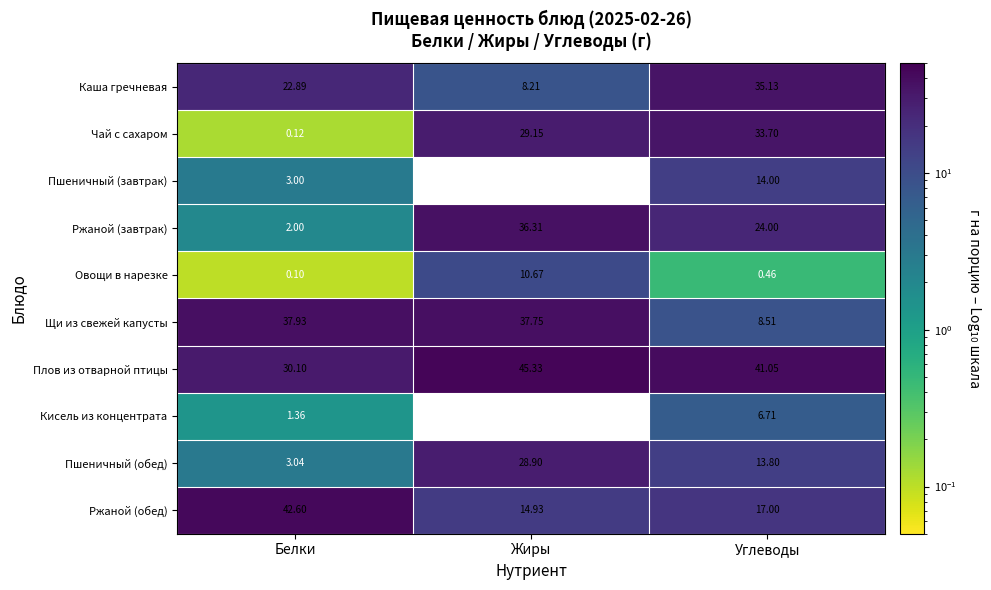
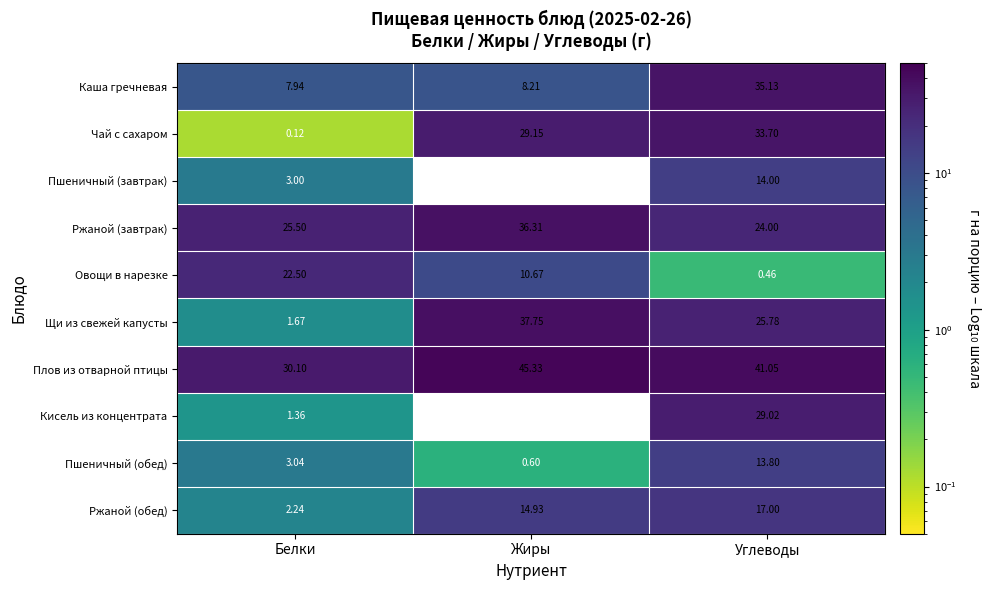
  {
    "Каша гречневая": {
-     "Белки": 22.89,
+     "Белки": 7.94,
      "Жиры": 8.21,
      "Углеводы": 35.13
    },
    "Чай с сахаром": {
      "Белки": 0.12,
      "Жиры": 29.15,
      "Углеводы": 33.70
    },
    "Пшеничный (завтрак)": {
      "Белки": 3.00,
      "Углеводы": 14.00
    },
    "Ржаной (завтрак)": {
-     "Белки": 2.00,
+     "Белки": 25.50,
      "Жиры": 36.31,
      "Углеводы": 24.00
    },
    "Овощи в нарезке": {
-     "Белки": 0.10,
+     "Белки": 22.50,
      "Жиры": 10.67,
      "Углеводы": 0.46
    },
    "Щи из свежей капусты": {
-     "Белки": 37.93,
+     "Белки": 1.67,
      "Жиры": 37.75,
-     "Углеводы": 8.51
+     "Углеводы": 25.78
    },
    "Плов из отварной птицы": {
      "Белки": 30.10,
      "Жиры": 45.33,
      "Углеводы": 41.05
    },
    "Кисель из концентрата": {
      "Белки": 1.36,
-     "Углеводы": 6.71
+     "Углеводы": 29.02
    },
    "Пшеничный (обед)": {
      "Белки": 3.04,
-     "Жиры": 28.90,
+     "Жиры": 0.60,
      "Углеводы": 13.80
    },
    "Ржаной (обед)": {
-     "Белки": 42.60,
+     "Белки": 2.24,
      "Жиры": 14.93,
      "Углеводы": 17.00
    }
  }
